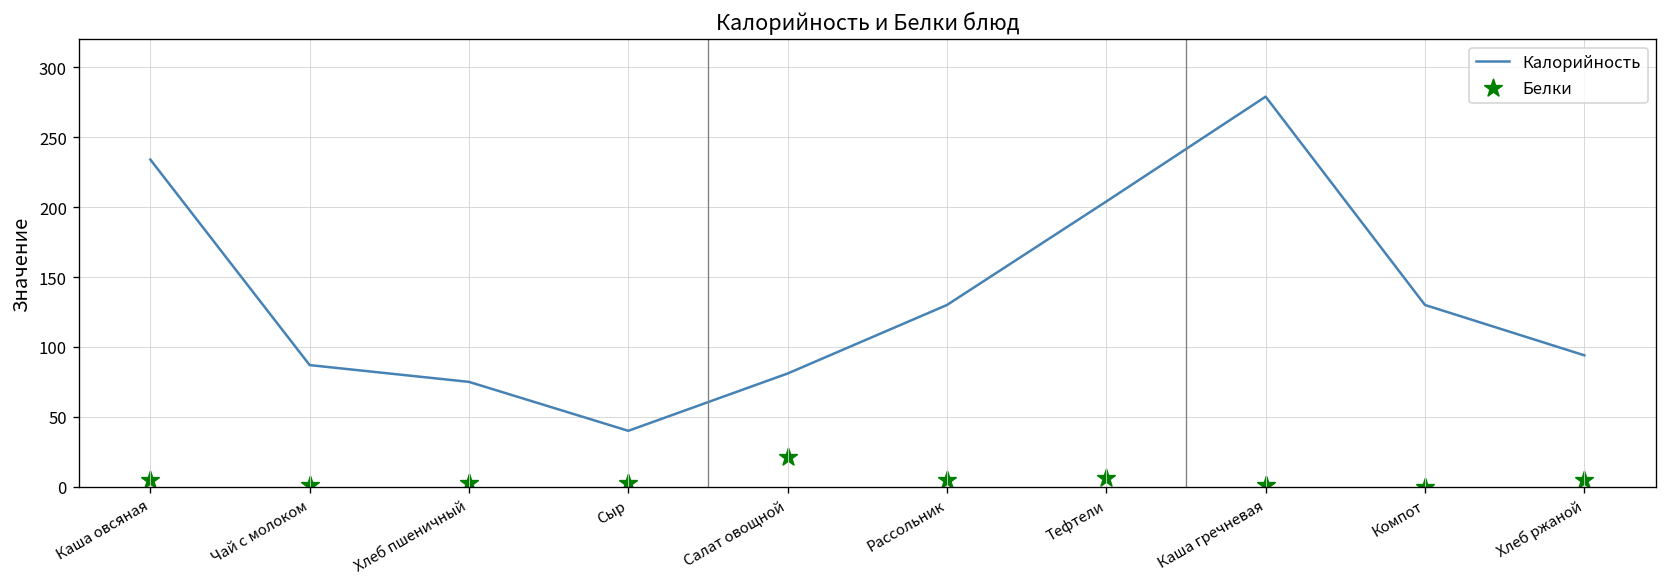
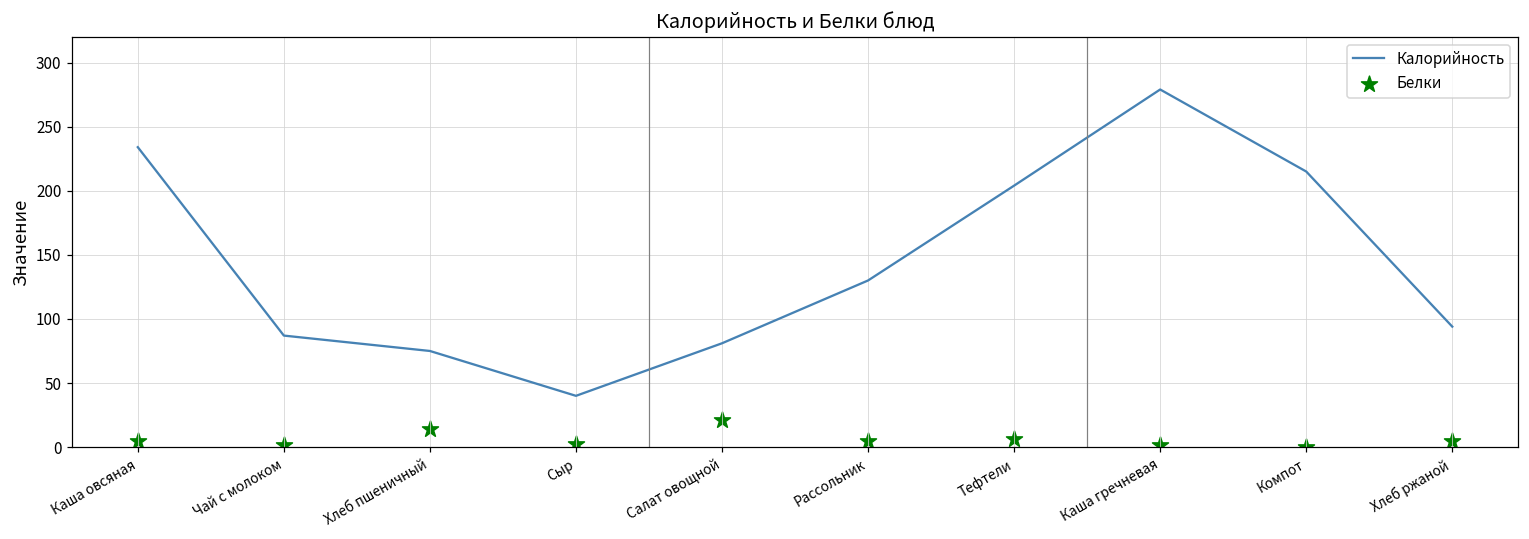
  {
    "Калорийность": {
      "Каша овсяная": 234,
      "Чай с молоком": 87,
      "Хлеб пшеничный": 75,
      "Сыр": 40,
      "Салат овощной": 81,
      "Рассольник": 130,
      "Тефтели": 204,
      "Каша гречневая": 279,
-     "Компот": 130,
+     "Компот": 215,
      "Хлеб ржаной": 94
    },
    "Белки": {
-     "Хлеб пшеничный": 3
+     "Хлеб пшеничный": 14
    }
  }
